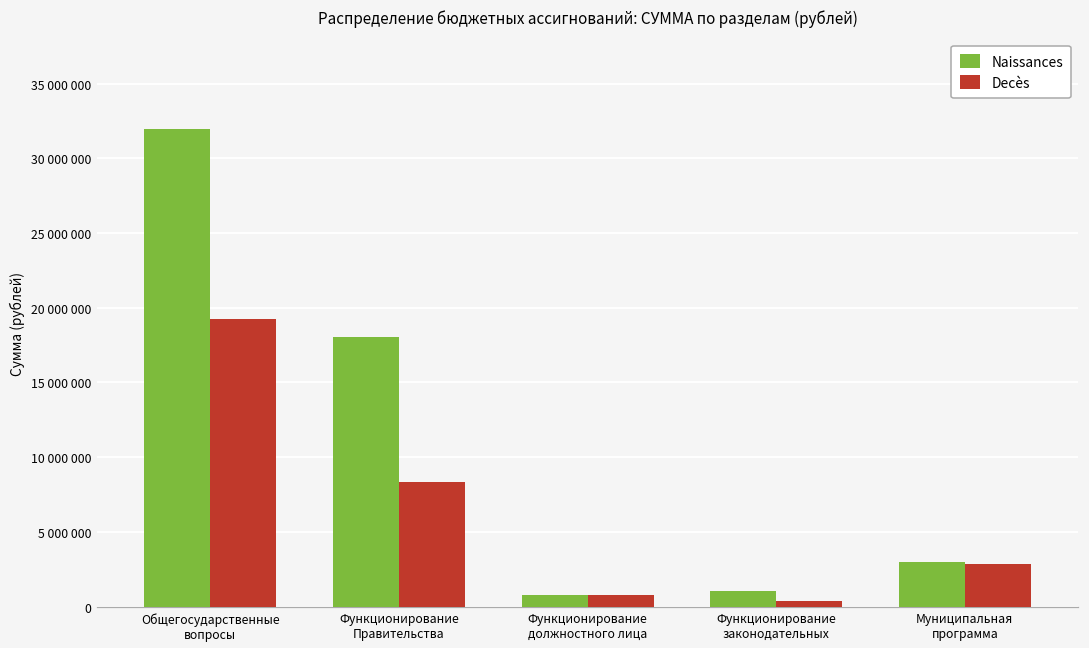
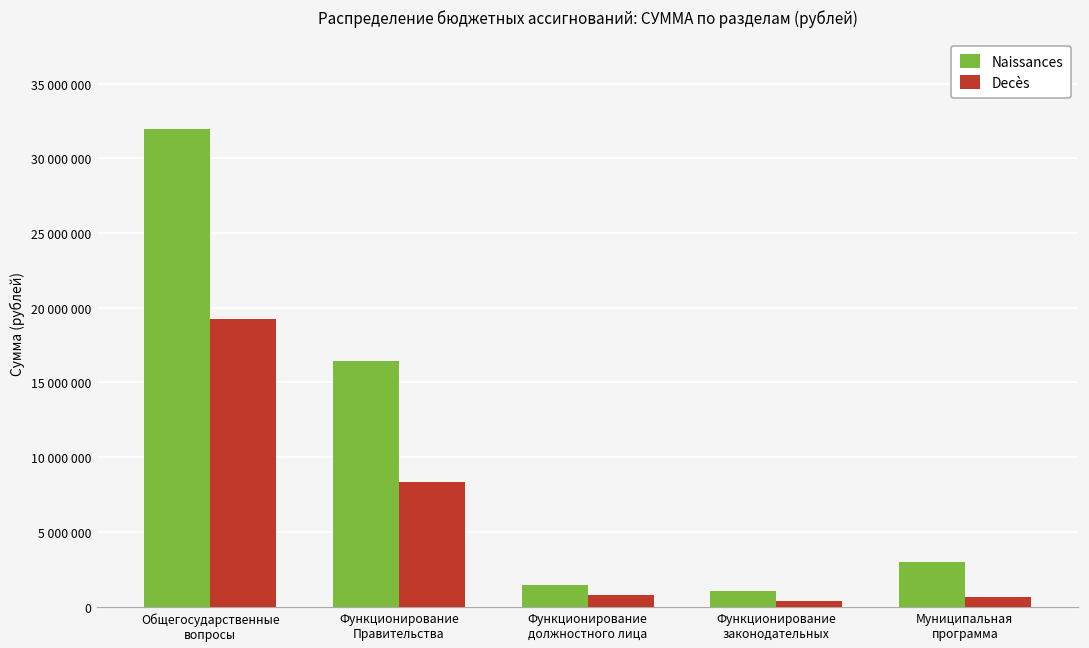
  {
    "Naissances": {
      "Общегосударственные вопросы": 32000000,
-     "Функционирование Правительства": 18100000,
-     "Функционирование должностного лица": 800000,
+     "Функционирование Правительства": 16500000,
+     "Функционирование должностного лица": 1400000,
      "Функционирование законодательных": 1000000,
      "Муниципальная программа": 3000000
    },
    "Decès": {
      "Общегосударственные вопросы": 19300000,
      "Функционирование Правительства": 8300000,
      "Функционирование должностного лица": 800000,
      "Функционирование законодательных": 400000,
-     "Муниципальная программа": 2800000
+     "Муниципальная программа": 700000
    }
  }
